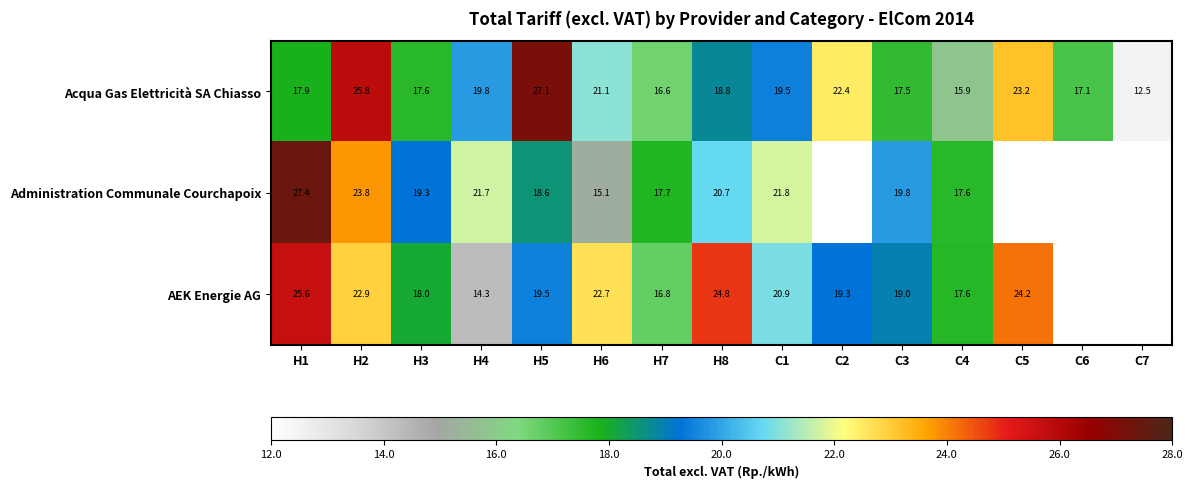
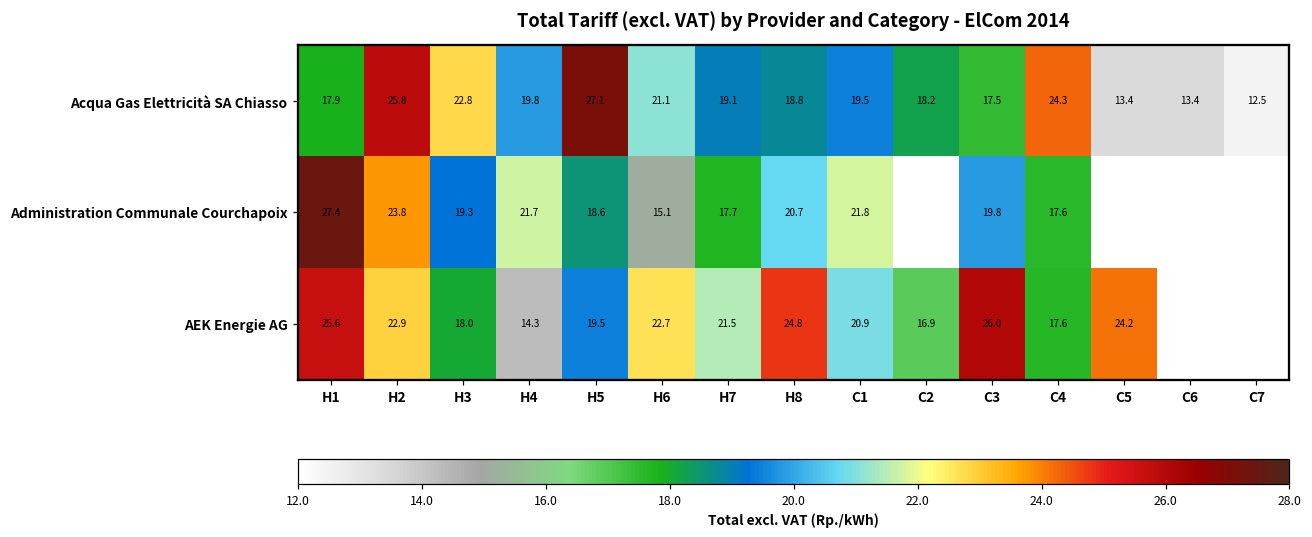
  {
    "Acqua Gas Elettricità SA Chiasso": {
      "H1": 17.9,
      "H2": 25.8,
-     "H3": 17.6,
+     "H3": 22.8,
      "H4": 19.8,
      "H5": 27.1,
      "H6": 21.1,
-     "H7": 16.6,
+     "H7": 19.1,
      "H8": 18.8,
      "C1": 19.5,
-     "C2": 22.4,
+     "C2": 18.2,
      "C3": 17.5,
-     "C4": 15.9,
-     "C5": 23.2,
-     "C6": 17.1,
+     "C4": 24.3,
+     "C5": 13.4,
+     "C6": 13.4,
      "C7": 12.5
    },
    "Administration Communale Courchapoix": {
      "H1": 27.4,
      "H2": 23.8,
      "H3": 19.3,
      "H4": 21.7,
      "H5": 18.6,
      "H6": 15.1,
      "H7": 17.7,
      "H8": 20.7,
      "C1": 21.8,
      "C3": 19.8,
      "C4": 17.6
    },
    "AEK Energie AG": {
      "H1": 25.6,
      "H2": 22.9,
      "H3": 18.0,
      "H4": 14.3,
      "H5": 19.5,
      "H6": 22.7,
-     "H7": 16.8,
+     "H7": 21.5,
      "H8": 24.8,
      "C1": 20.9,
-     "C2": 19.3,
-     "C3": 19.0,
+     "C2": 16.9,
+     "C3": 26.0,
      "C4": 17.6,
      "C5": 24.2
    }
  }
